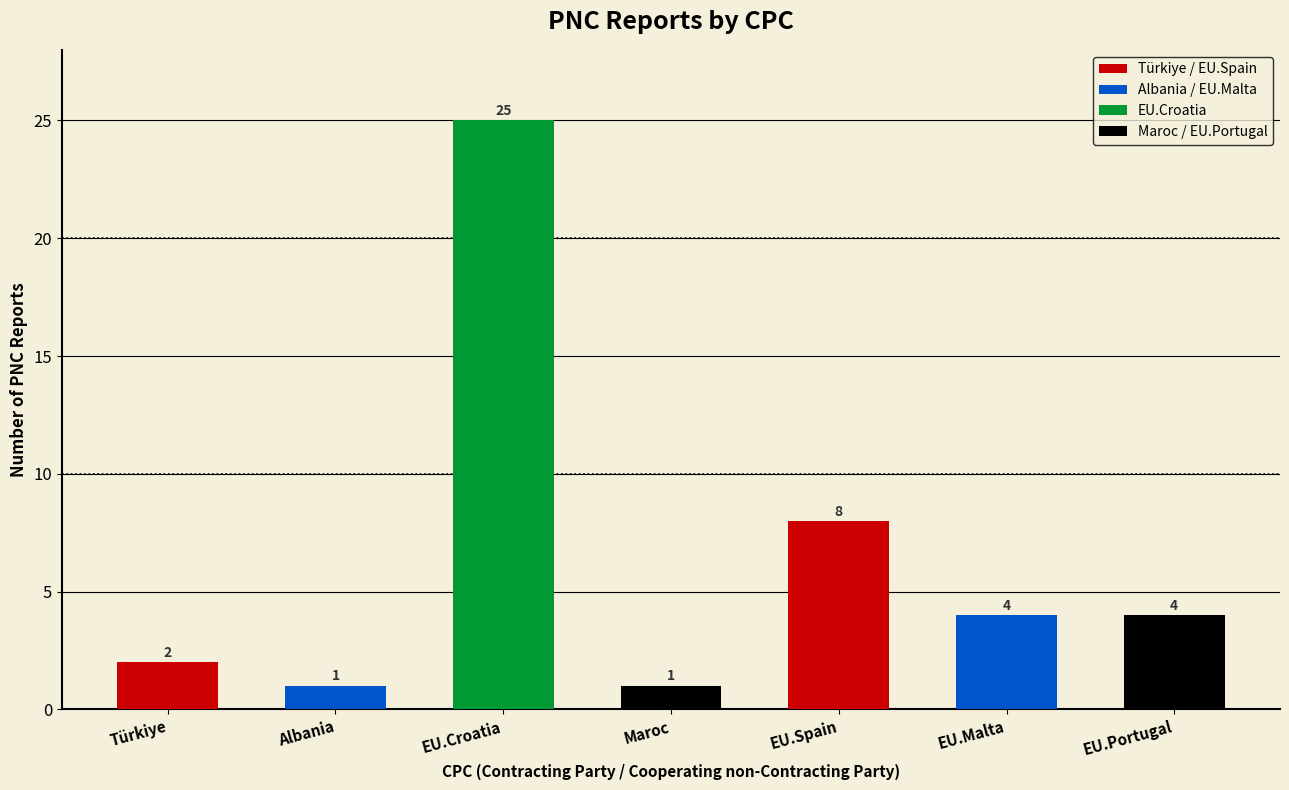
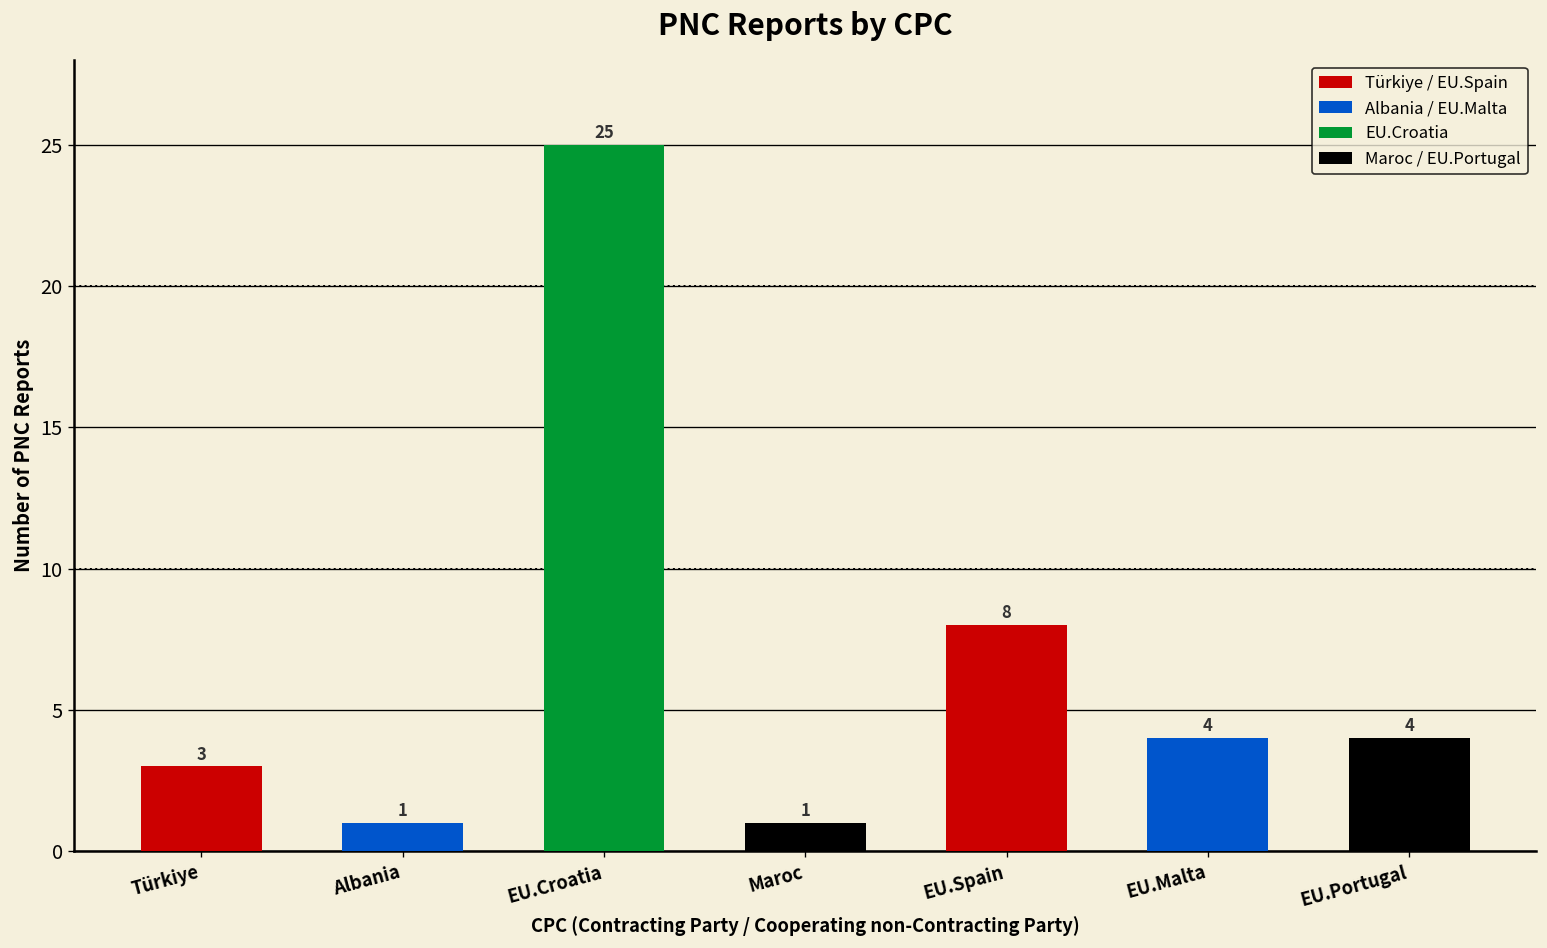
  {
-   "Türkiye": 2,
+   "Türkiye": 3,
    "Albania": 1,
    "EU.Croatia": 25,
    "Maroc": 1,
    "EU.Spain": 8,
    "EU.Malta": 4,
    "EU.Portugal": 4
  }
